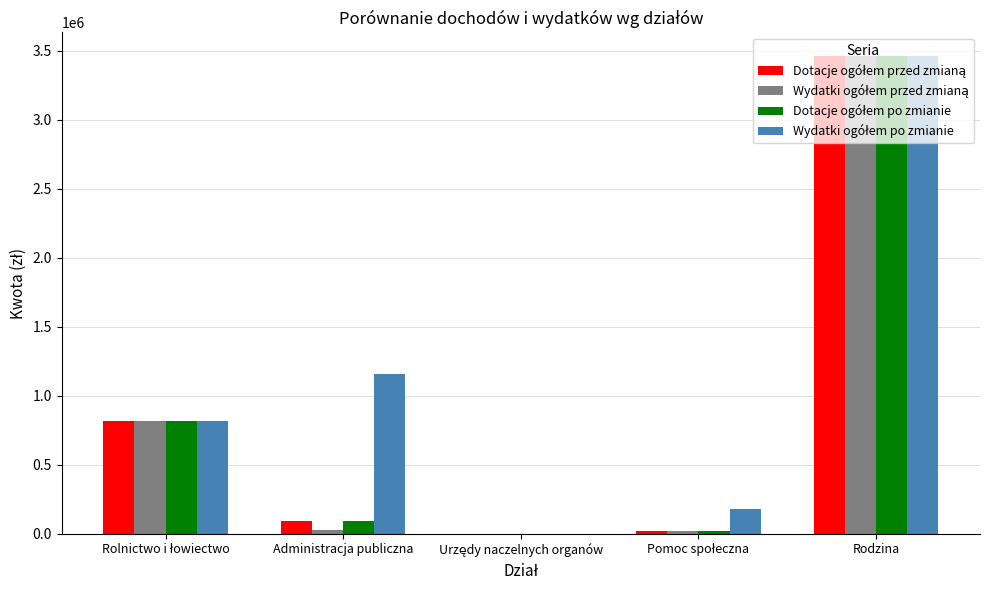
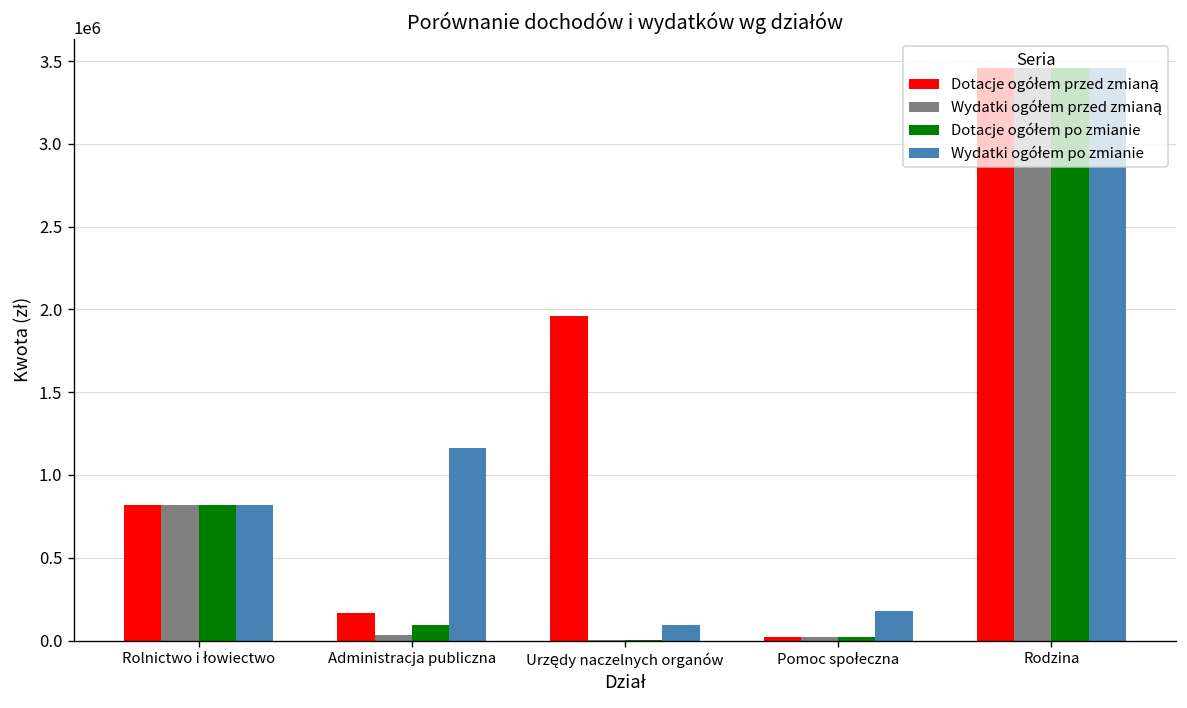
  {
    "Dotacje ogółem przed zmianą": {
      "Rolnictwo i łowiectwo": 820000,
-     "Administracja publiczna": 90000,
-     "Urzędy naczelnych organów": 0,
+     "Administracja publiczna": 160000,
+     "Urzędy naczelnych organów": 1960000,
      "Pomoc społeczna": 20000
    },
    "Wydatki ogółem przed zmianą": {
      "Rolnictwo i łowiectwo": 820000,
      "Administracja publiczna": 30000,
      "Pomoc społeczna": 20000
    },
    "Dotacje ogółem po zmianie": {
      "Rolnictwo i łowiectwo": 820000,
      "Administracja publiczna": 90000,
      "Pomoc społeczna": 20000
    },
    "Wydatki ogółem po zmianie": {
      "Rolnictwo i łowiectwo": 820000,
      "Administracja publiczna": 1160000,
-     "Urzędy naczelnych organów": 0,
+     "Urzędy naczelnych organów": 90000,
      "Pomoc społeczna": 180000
    }
  }
